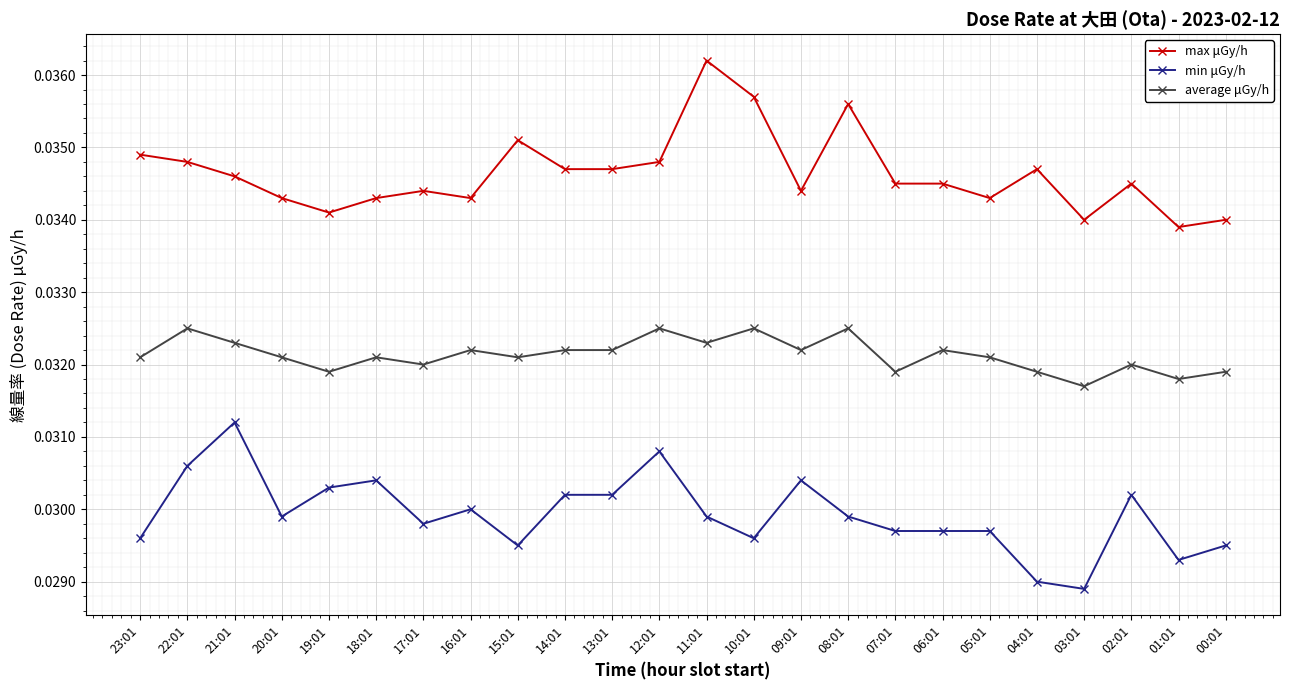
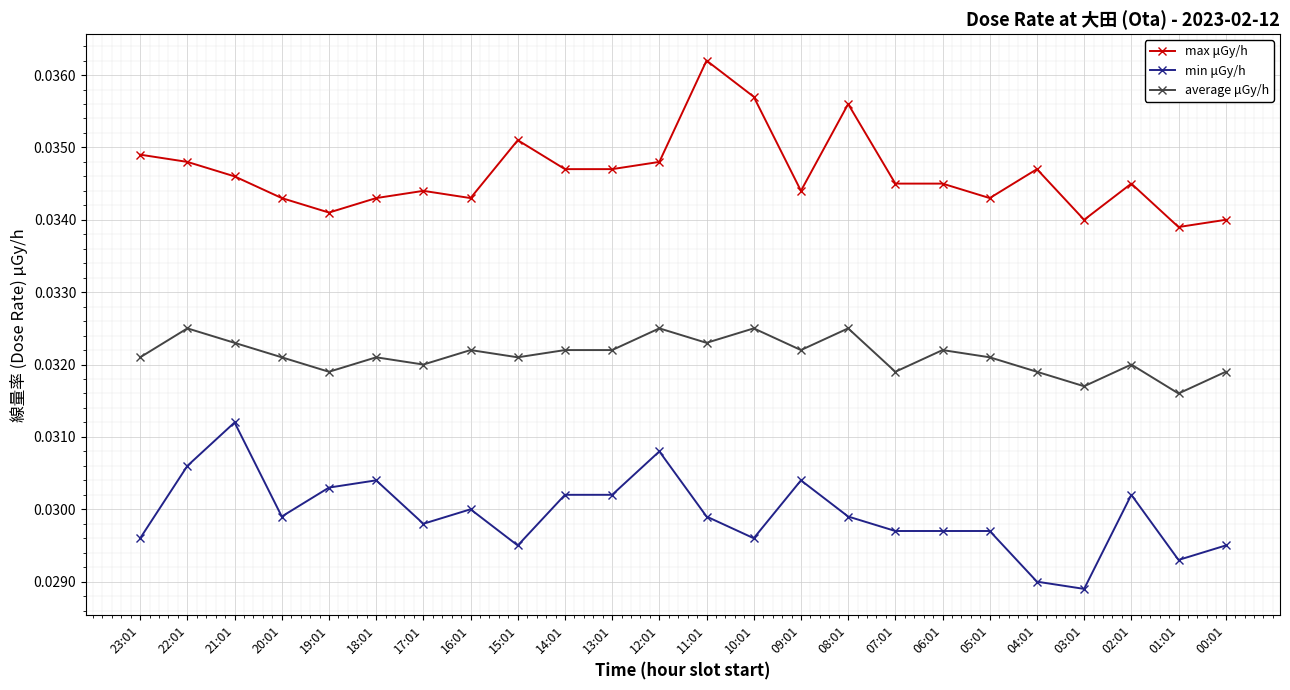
  {
    "max μGy/h": {
      "23:01": 0.0349,
      "22:01": 0.0348,
      "21:01": 0.0346,
      "20:01": 0.0343,
      "19:01": 0.0341,
      "18:01": 0.0343,
      "17:01": 0.0344,
      "16:01": 0.0343,
      "15:01": 0.0351,
      "14:01": 0.0347,
      "13:01": 0.0347,
      "12:01": 0.0348,
      "11:01": 0.0362,
      "10:01": 0.0357,
      "09:01": 0.0344,
      "08:01": 0.0356,
      "07:01": 0.0345,
      "06:01": 0.0345,
      "05:01": 0.0343,
      "04:01": 0.0347,
      "03:01": 0.0340,
      "02:01": 0.0345,
      "01:01": 0.0339,
      "00:01": 0.0340
    },
    "min μGy/h": {
      "23:01": 0.0296,
      "22:01": 0.0306,
      "21:01": 0.0312,
      "20:01": 0.0299,
      "19:01": 0.0303,
      "18:01": 0.0304,
      "17:01": 0.0298,
      "16:01": 0.0300,
      "15:01": 0.0295,
      "14:01": 0.0302,
      "13:01": 0.0302,
      "12:01": 0.0308,
      "11:01": 0.0299,
      "10:01": 0.0296,
      "09:01": 0.0304,
      "08:01": 0.0299,
      "07:01": 0.0297,
      "06:01": 0.0297,
      "05:01": 0.0297,
      "04:01": 0.0290,
      "03:01": 0.0289,
      "02:01": 0.0302,
      "01:01": 0.0293,
      "00:01": 0.0295
    },
    "average μGy/h": {
      "23:01": 0.0321,
      "22:01": 0.0325,
      "21:01": 0.0323,
      "20:01": 0.0321,
      "19:01": 0.0319,
      "18:01": 0.0321,
      "17:01": 0.0320,
      "16:01": 0.0322,
      "15:01": 0.0321,
      "14:01": 0.0322,
      "13:01": 0.0322,
      "12:01": 0.0325,
      "11:01": 0.0323,
      "10:01": 0.0325,
      "09:01": 0.0322,
      "08:01": 0.0325,
      "07:01": 0.0319,
      "06:01": 0.0322,
      "05:01": 0.0321,
      "04:01": 0.0319,
      "03:01": 0.0317,
      "02:01": 0.0320,
-     "01:01": 0.0318,
+     "01:01": 0.0316,
      "00:01": 0.0319
    }
  }
